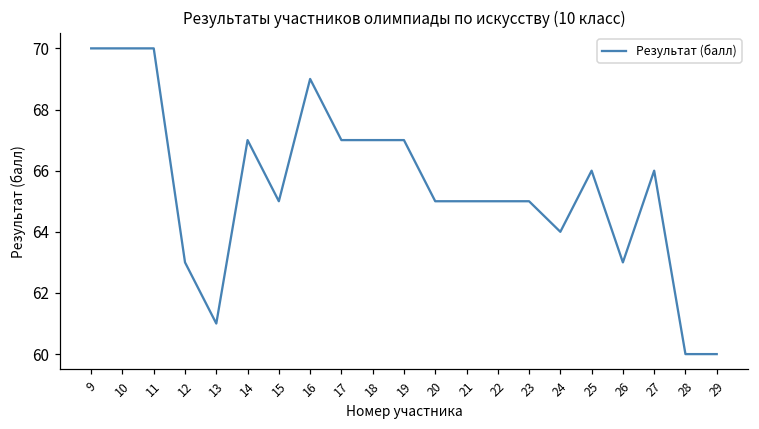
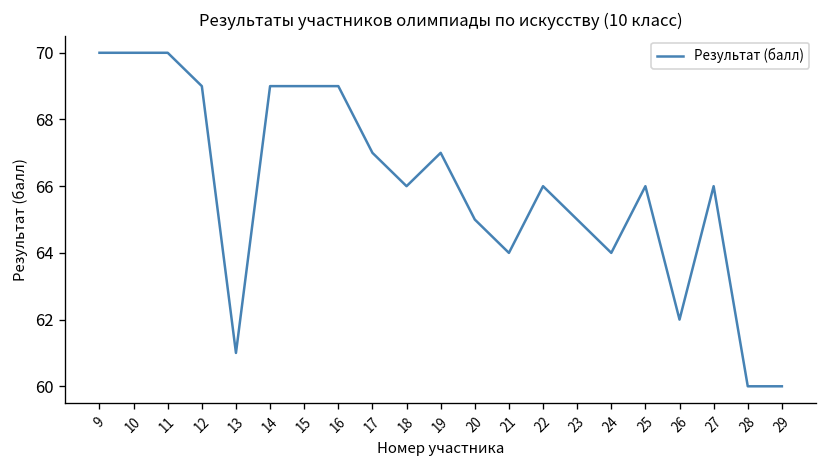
  {
    "9": 70,
    "10": 70,
    "11": 70,
-   "12": 63,
+   "12": 69,
    "13": 61,
-   "14": 67,
-   "15": 65,
+   "14": 69,
+   "15": 69,
    "16": 69,
    "17": 67,
-   "18": 67,
+   "18": 66,
    "19": 67,
    "20": 65,
-   "21": 65,
-   "22": 65,
+   "21": 64,
+   "22": 66,
    "23": 65,
    "24": 64,
    "25": 66,
-   "26": 63,
+   "26": 62,
    "27": 66,
    "28": 60,
    "29": 60
  }
